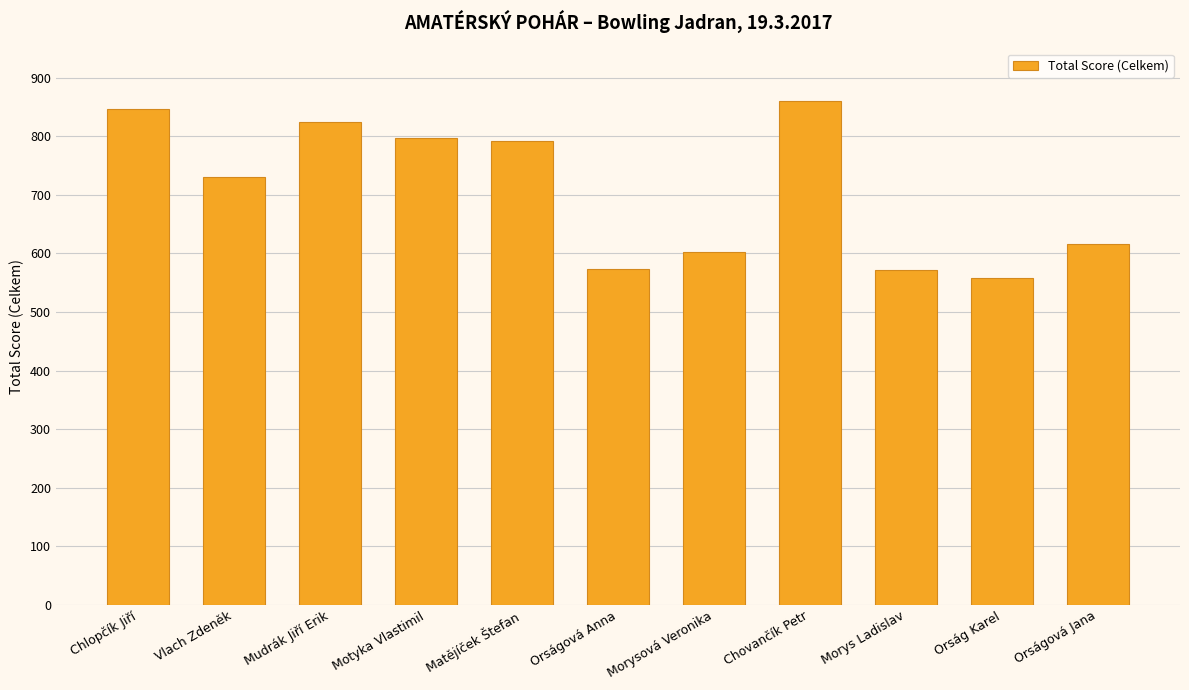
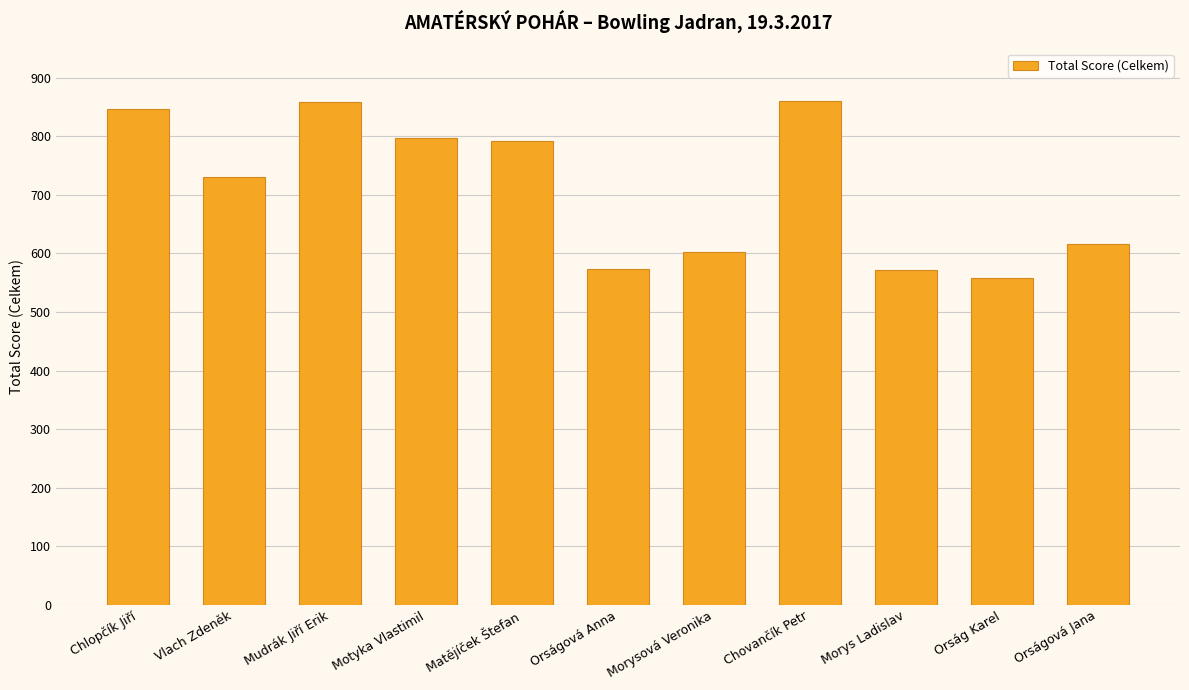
  {
    "Chlopčík Jiří": 850,
    "Vlach Zdeněk": 730,
-   "Mudrák Jiří Erik": 820,
+   "Mudrák Jiří Erik": 860,
    "Motyka Vlastimil": 800,
    "Matějíček Štefan": 790,
    "Orságová Anna": 570,
    "Morysová Veronika": 600,
    "Chovančík Petr": 860,
    "Morys Ladislav": 570,
    "Orság Karel": 560,
    "Orságová Jana": 620
  }
